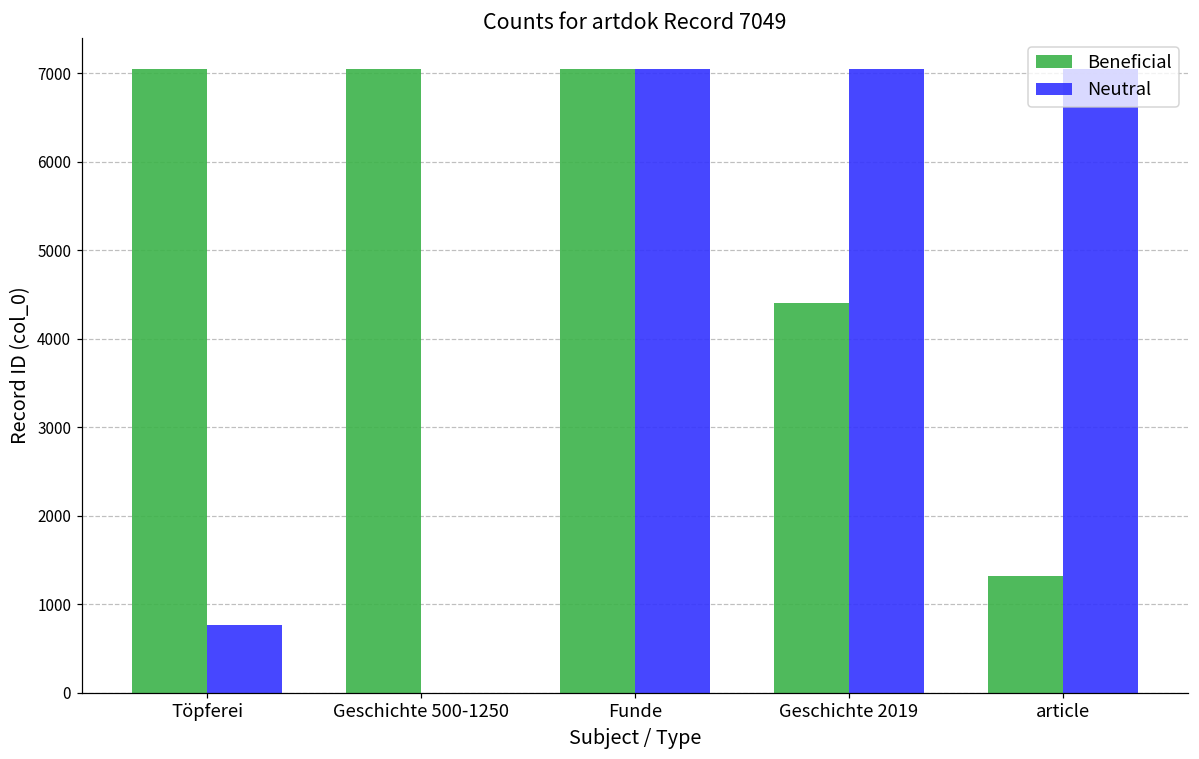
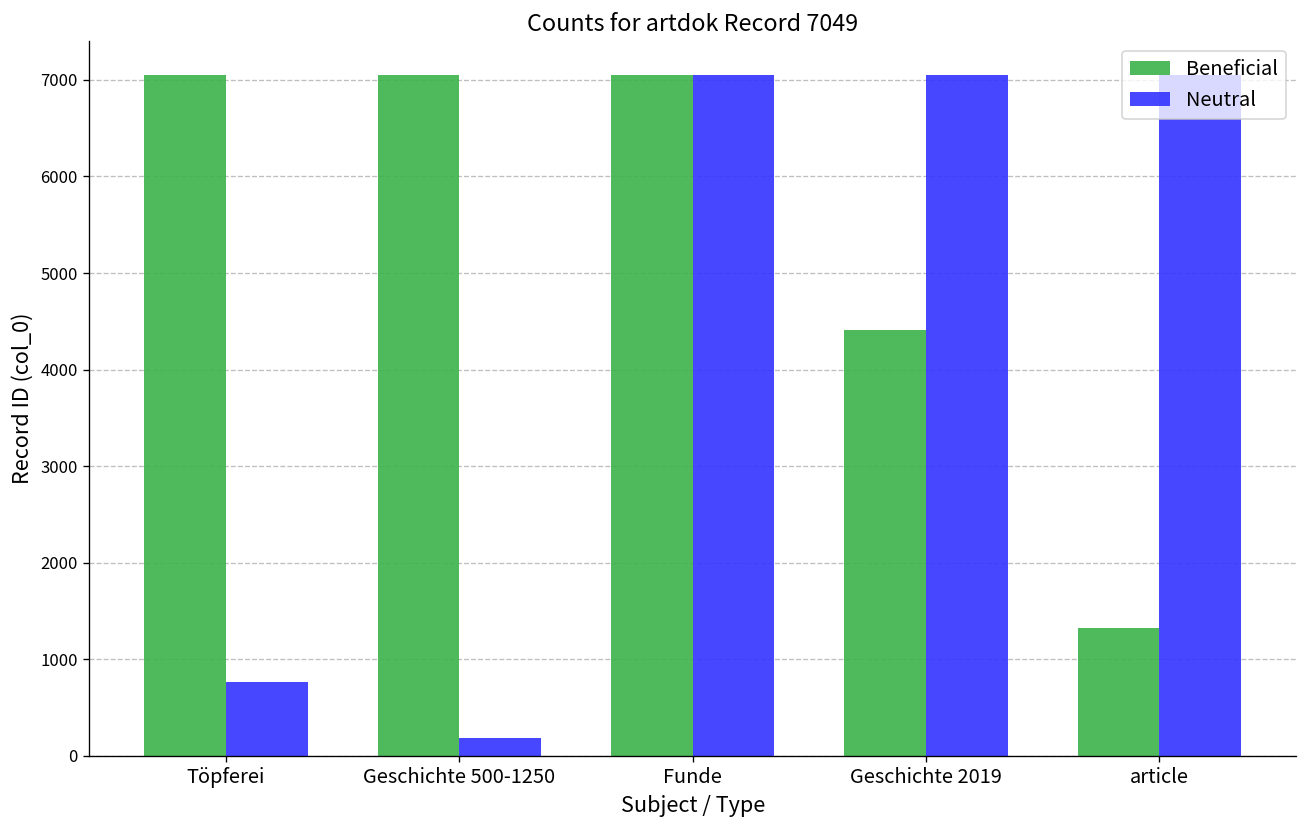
  {
    "Beneficial": {
      "Töpferei": 7000,
      "Geschichte 500-1250": 7000,
      "Funde": 7000,
      "Geschichte 2019": 4400,
      "article": 1300
    },
    "Neutral": {
      "Töpferei": 800,
-     "Geschichte 500-1250": 0,
+     "Geschichte 500-1250": 200,
      "Funde": 7000,
      "Geschichte 2019": 7000
    }
  }
